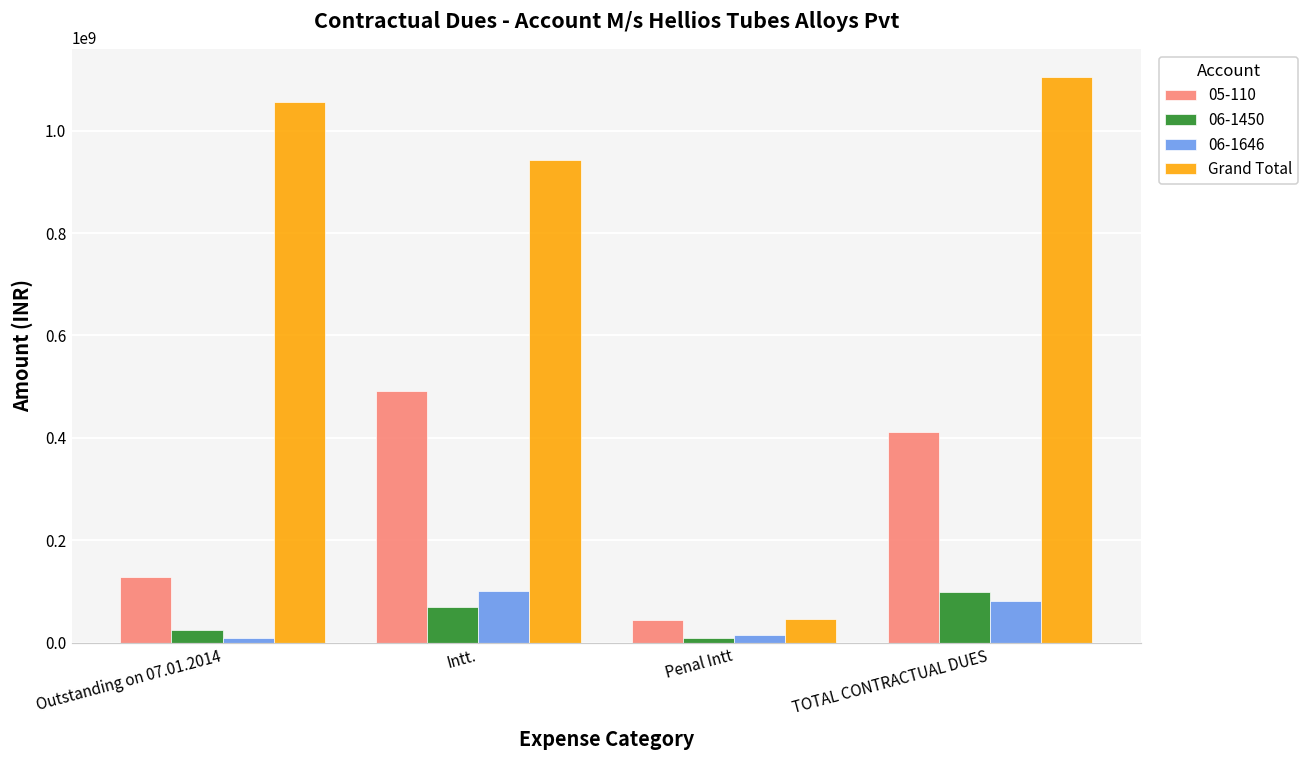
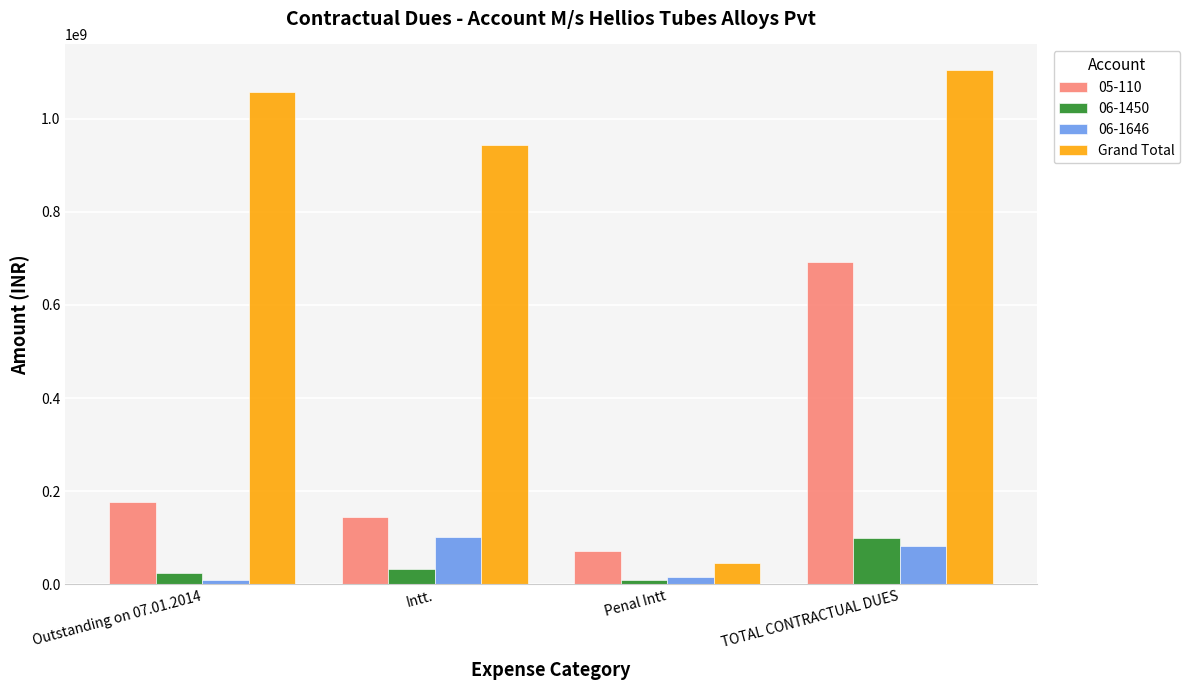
  {
    "05-110": {
-     "Outstanding on 07.01.2014": 130000000,
-     "Intt.": 490000000,
-     "Penal Intt": 40000000,
-     "TOTAL CONTRACTUAL DUES": 410000000
+     "Outstanding on 07.01.2014": 180000000,
+     "Intt.": 150000000,
+     "Penal Intt": 70000000,
+     "TOTAL CONTRACTUAL DUES": 690000000
    },
    "06-1450": {
      "Outstanding on 07.01.2014": 20000000,
-     "Intt.": 70000000,
+     "Intt.": 30000000,
      "Penal Intt": 10000000,
      "TOTAL CONTRACTUAL DUES": 100000000
    },
    "06-1646": {
      "Outstanding on 07.01.2014": 10000000,
      "Intt.": 100000000,
      "Penal Intt": 10000000,
      "TOTAL CONTRACTUAL DUES": 80000000
    },
    "Grand Total": {
      "Outstanding on 07.01.2014": 1060000000,
      "Intt.": 940000000,
      "Penal Intt": 50000000,
      "TOTAL CONTRACTUAL DUES": 1100000000
    }
  }
